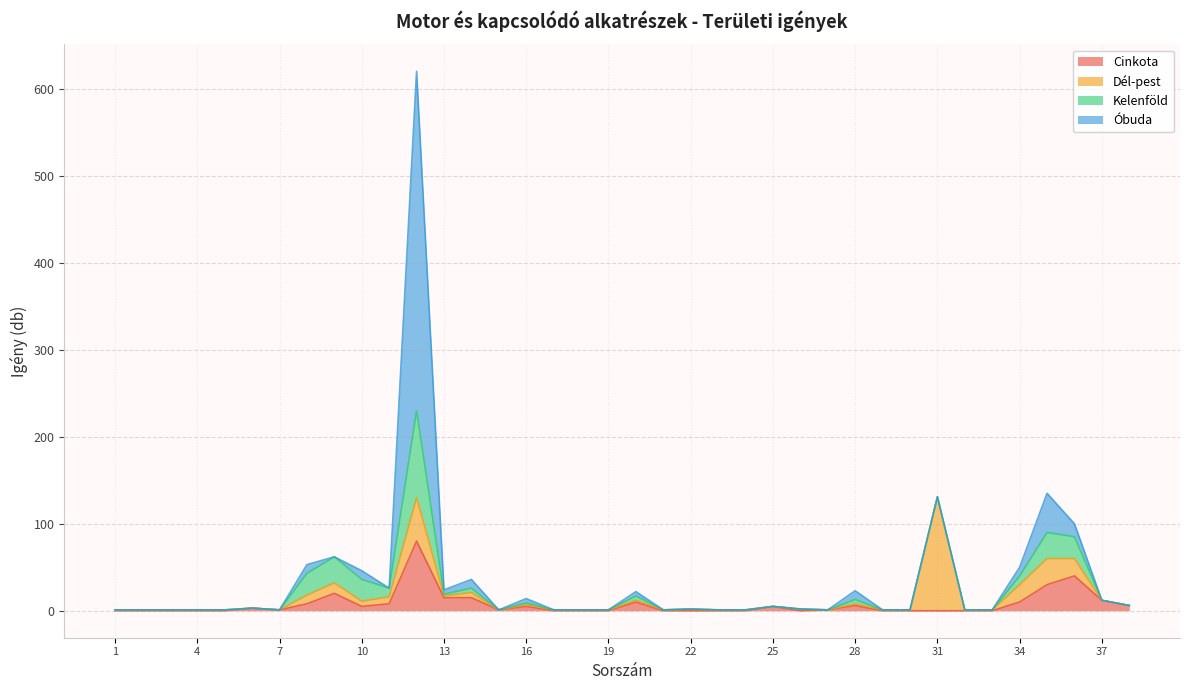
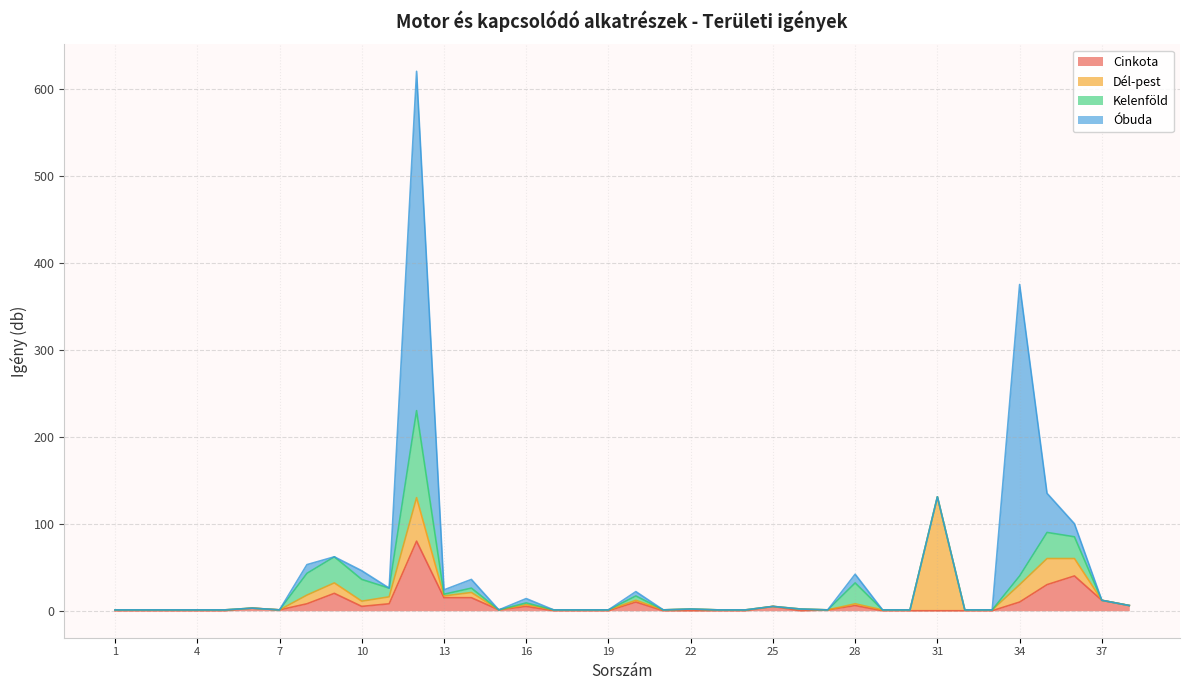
  {
    "Cinkota": {
      "10": 10,
      "31": 0,
      "34": 10
    },
    "Dél-pest": {
      "10": 10,
      "34": 20
    },
    "Kelenföld": {
      "10": 30,
-     "28": 10,
+     "28": 20,
      "34": 10
    },
    "Óbuda": {
      "10": 10,
      "13": 10,
      "16": 10,
      "28": 10,
-     "34": 10
+     "34": 340
    }
  }
